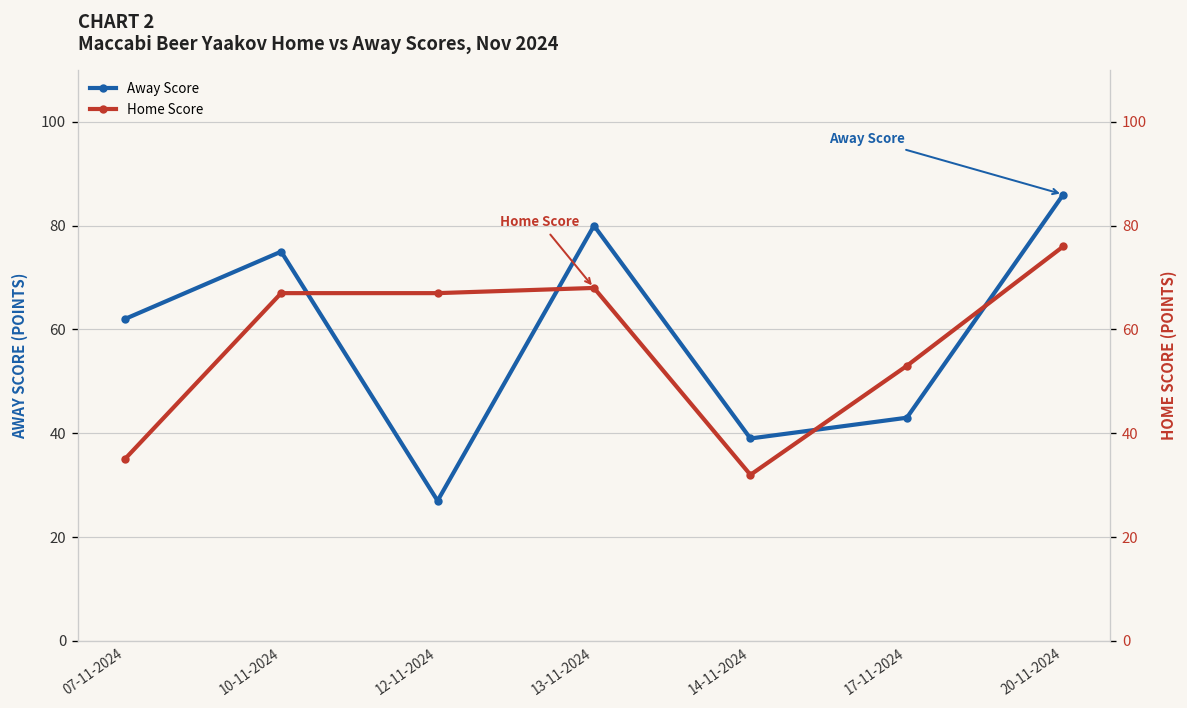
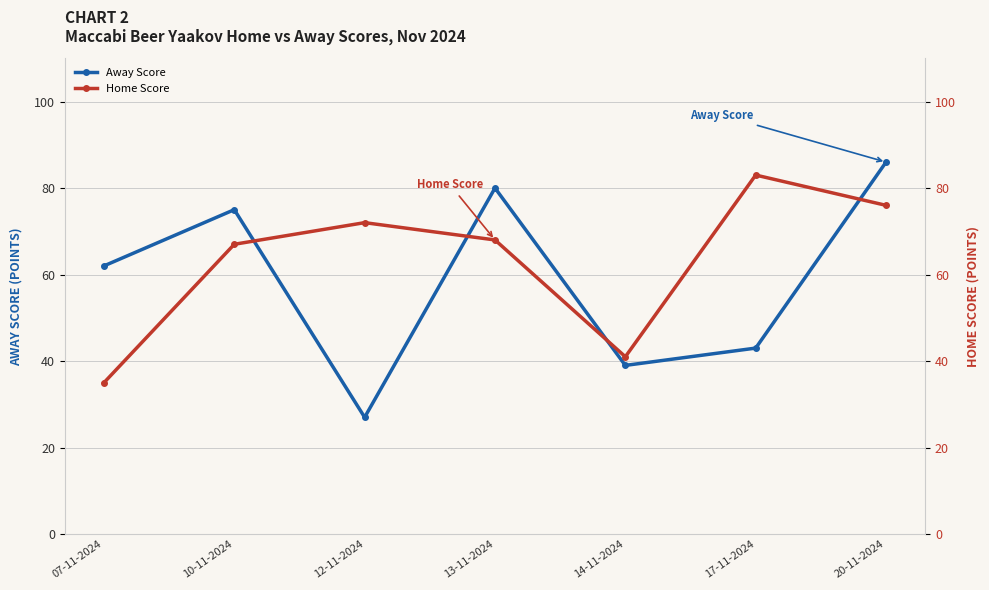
  {
    "Away Score": {
      "07-11-2024": 62,
      "10-11-2024": 75,
      "12-11-2024": 27,
      "13-11-2024": 80,
      "14-11-2024": 39,
      "17-11-2024": 43,
      "20-11-2024": 86
    },
    "Home Score": {
      "07-11-2024": 35,
      "10-11-2024": 67,
-     "12-11-2024": 67,
+     "12-11-2024": 72,
      "13-11-2024": 68,
-     "14-11-2024": 32,
-     "17-11-2024": 53,
+     "14-11-2024": 41,
+     "17-11-2024": 83,
      "20-11-2024": 76
    }
  }
